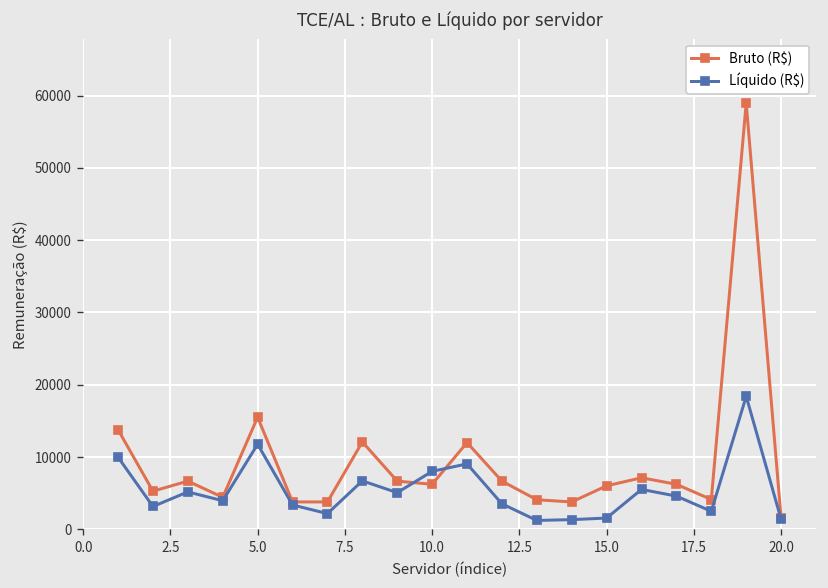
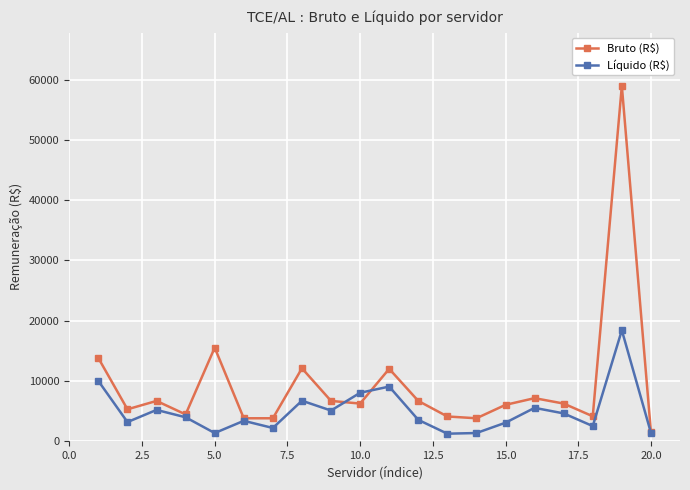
  {
    "Bruto (R$)": {
      "5.0": 16000,
      "10.0": 6000,
      "15.0": 6000
    },
    "Líquido (R$)": {
-     "5.0": 12000,
+     "5.0": 1000,
      "10.0": 8000,
-     "15.0": 2000
+     "15.0": 3000
    }
  }
